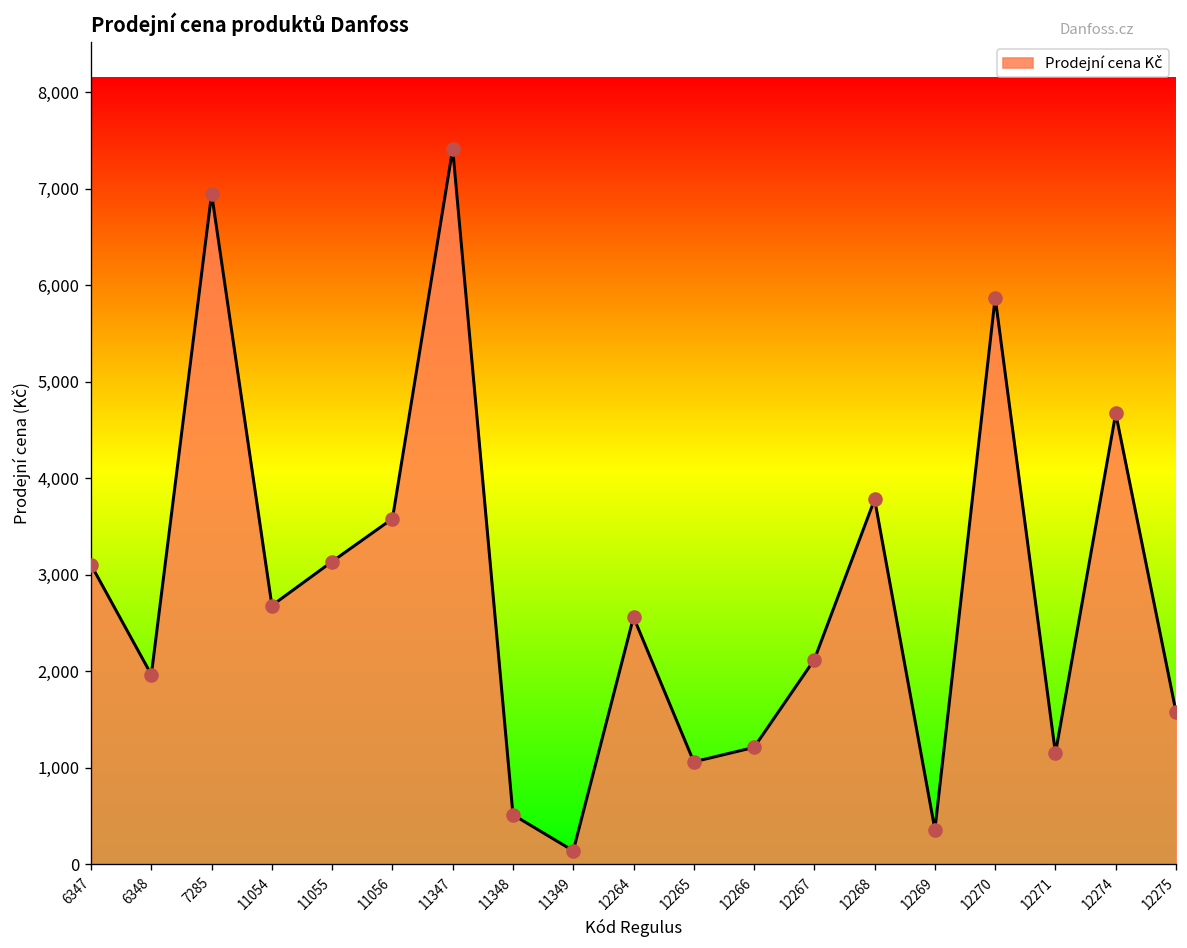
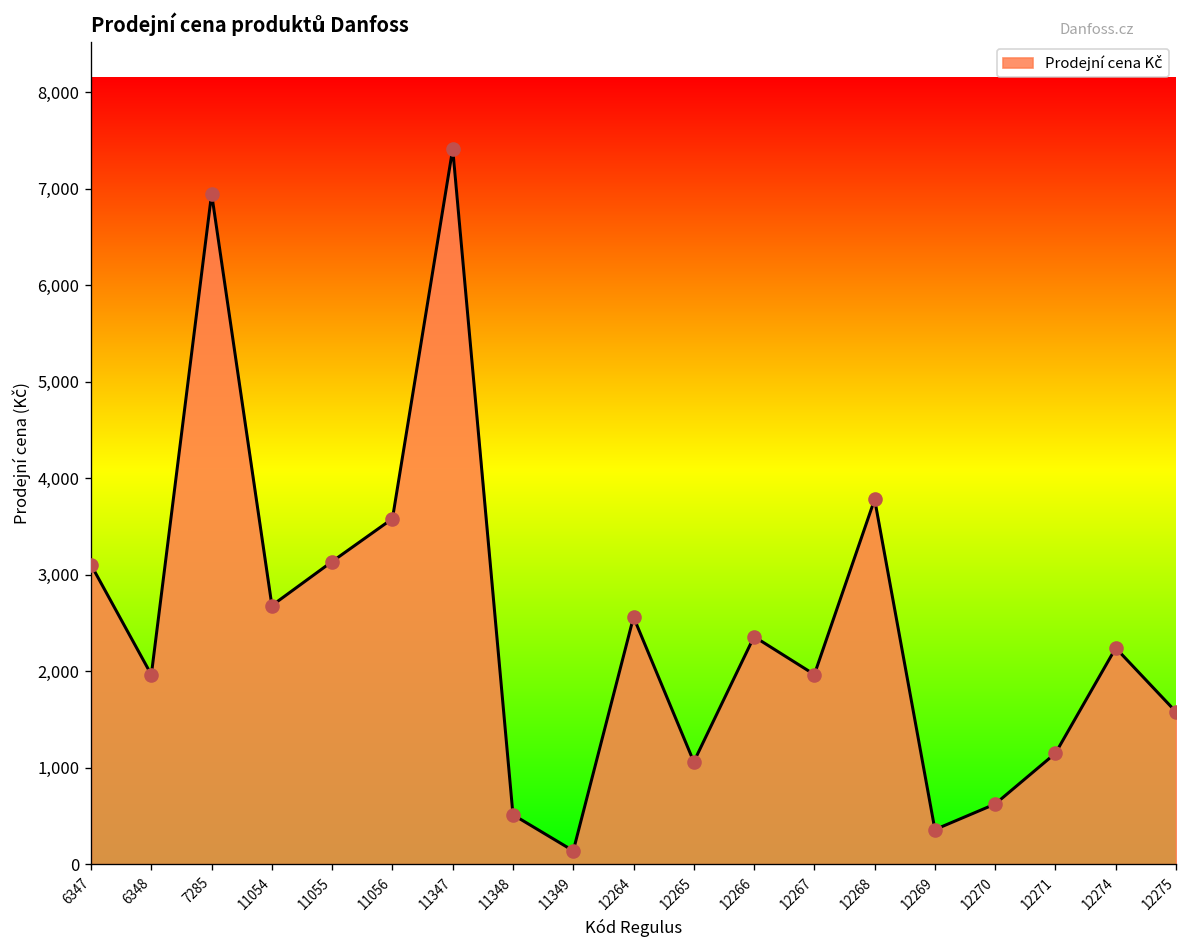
  {
    "6347": "3,100",
    "6348": "2,000",
    "7285": "6,900",
    "11054": "2,700",
    "11055": "3,100",
    "11056": "3,600",
    "11347": "7,400",
    "11348": "500",
    "11349": "100",
    "12264": "2,600",
    "12265": "1,100",
-   "12266": "1,200",
-   "12267": "2,100",
+   "12266": "2,400",
+   "12267": "2,000",
    "12268": "3,800",
    "12269": "400",
-   "12270": "5,900",
+   "12270": "600",
    "12271": "1,100",
-   "12274": "4,700",
+   "12274": "2,200",
    "12275": "1,600"
  }
